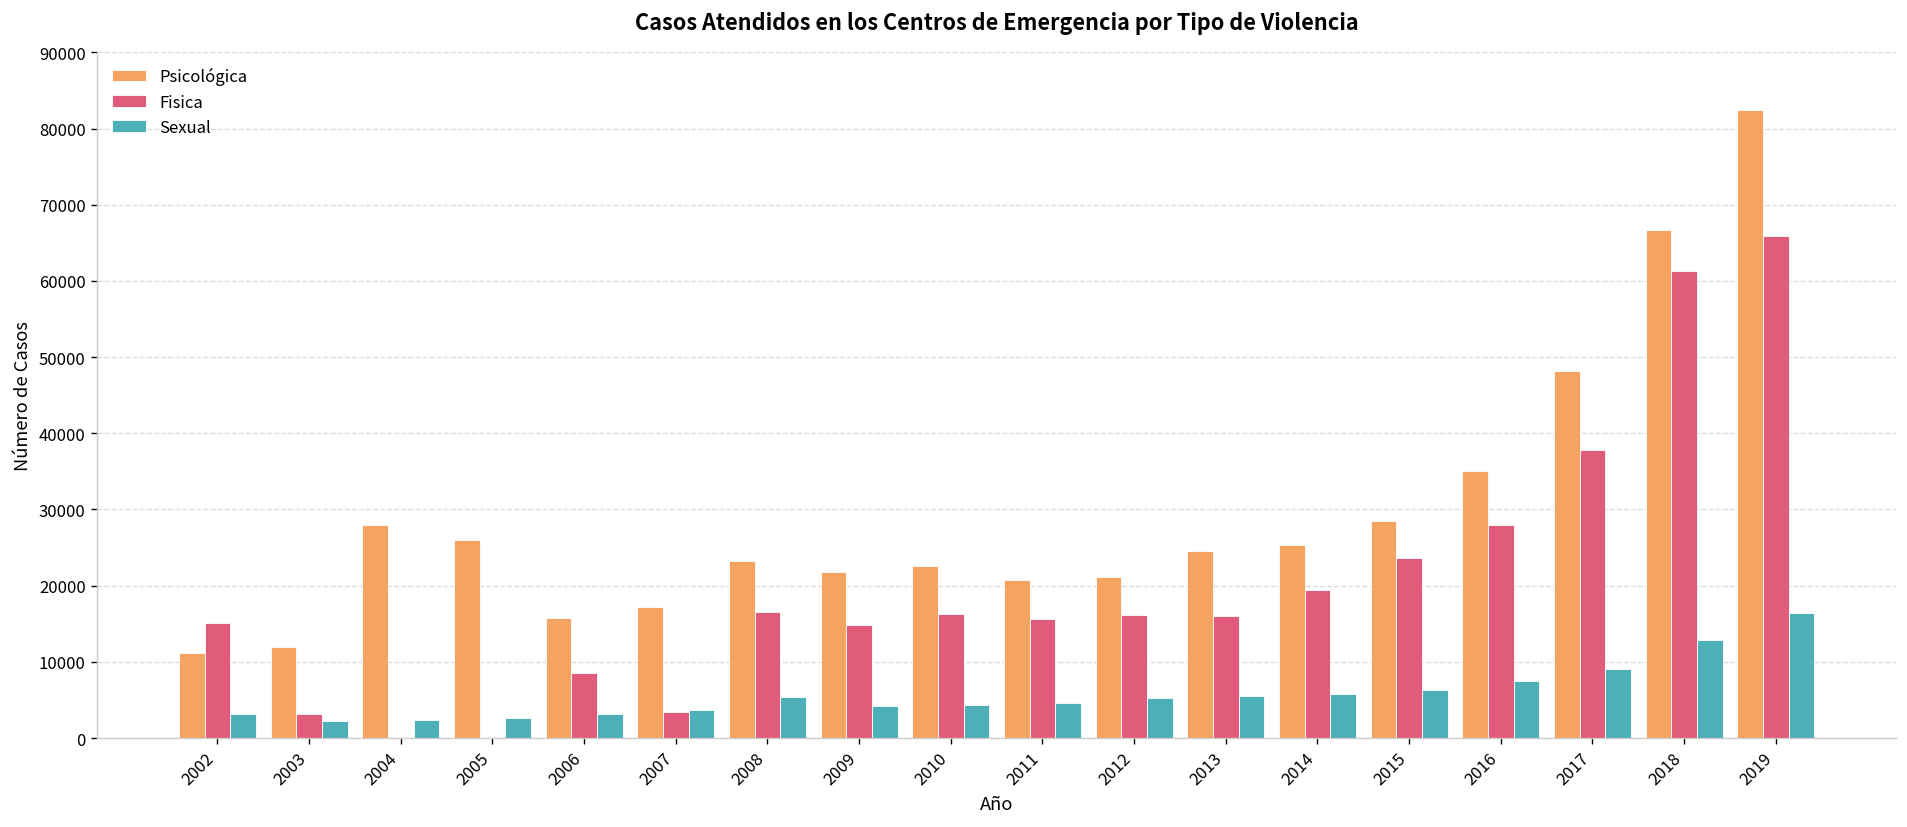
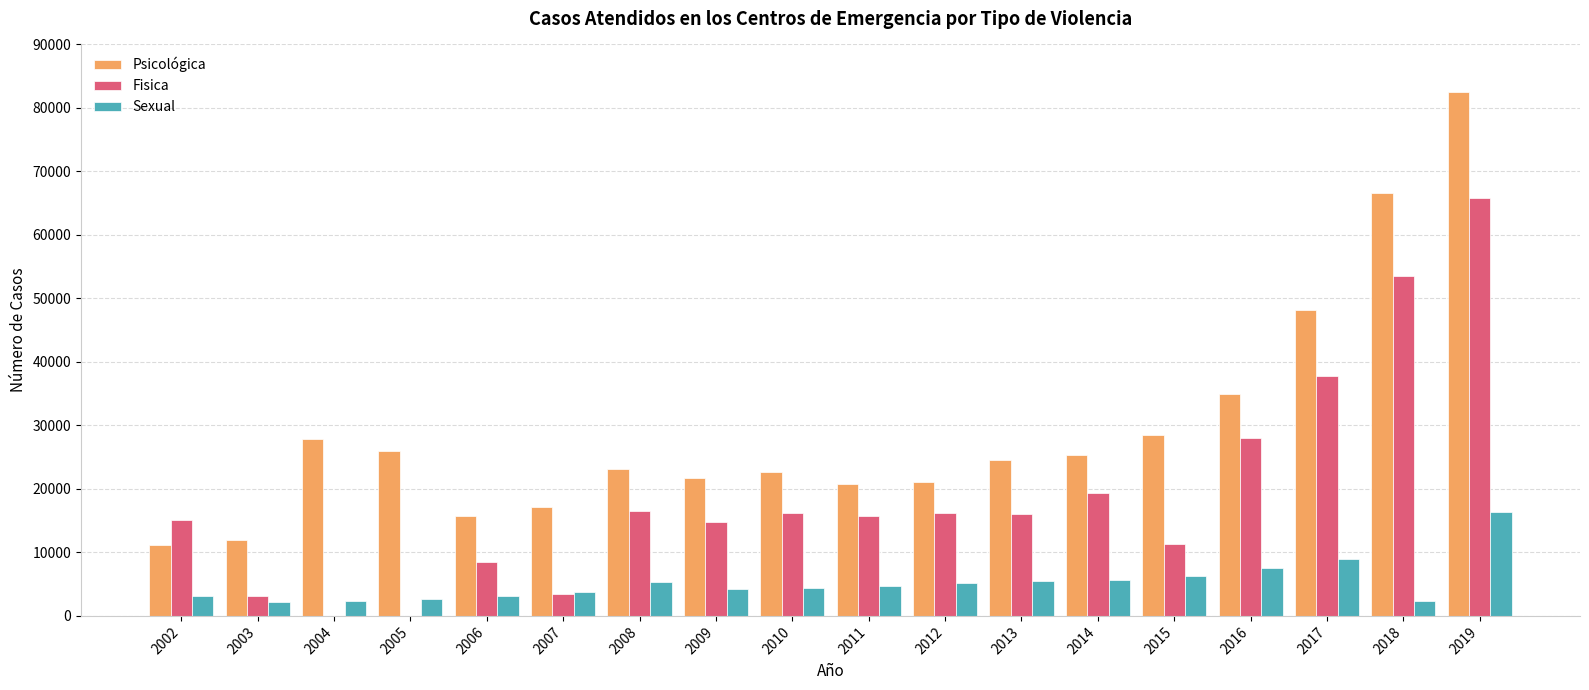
  {
    "Psicológica": {
      "2002": 11000,
      "2003": 12000,
      "2004": 28000,
      "2005": 26000,
      "2006": 16000,
      "2007": 17000,
      "2008": 23000,
      "2009": 22000,
      "2010": 23000,
      "2011": 21000,
      "2012": 21000,
      "2013": 25000,
      "2014": 25000,
      "2015": 28000,
      "2016": 35000,
      "2017": 48000,
      "2018": 67000,
      "2019": 82000
    },
    "Fisica": {
      "2002": 15000,
      "2003": 3000,
      "2004": 0,
      "2005": 0,
      "2006": 8000,
      "2007": 3000,
      "2008": 17000,
      "2009": 15000,
      "2010": 16000,
      "2011": 16000,
      "2012": 16000,
      "2013": 16000,
      "2014": 19000,
-     "2015": 24000,
+     "2015": 11000,
      "2016": 28000,
      "2017": 38000,
-     "2018": 61000,
+     "2018": 54000,
      "2019": 66000
    },
    "Sexual": {
      "2002": 3000,
      "2003": 2000,
      "2004": 2000,
      "2005": 3000,
      "2006": 3000,
      "2007": 4000,
      "2008": 5000,
      "2009": 4000,
      "2010": 4000,
      "2011": 5000,
      "2012": 5000,
      "2013": 6000,
      "2014": 6000,
      "2015": 6000,
      "2016": 7000,
      "2017": 9000,
-     "2018": 13000,
+     "2018": 2000,
      "2019": 16000
    }
  }
